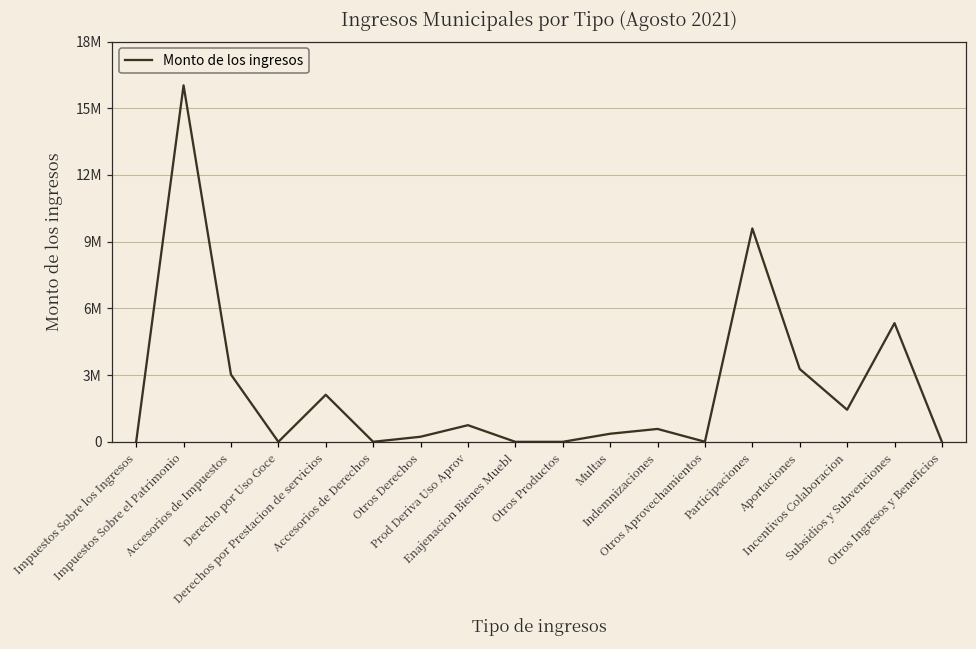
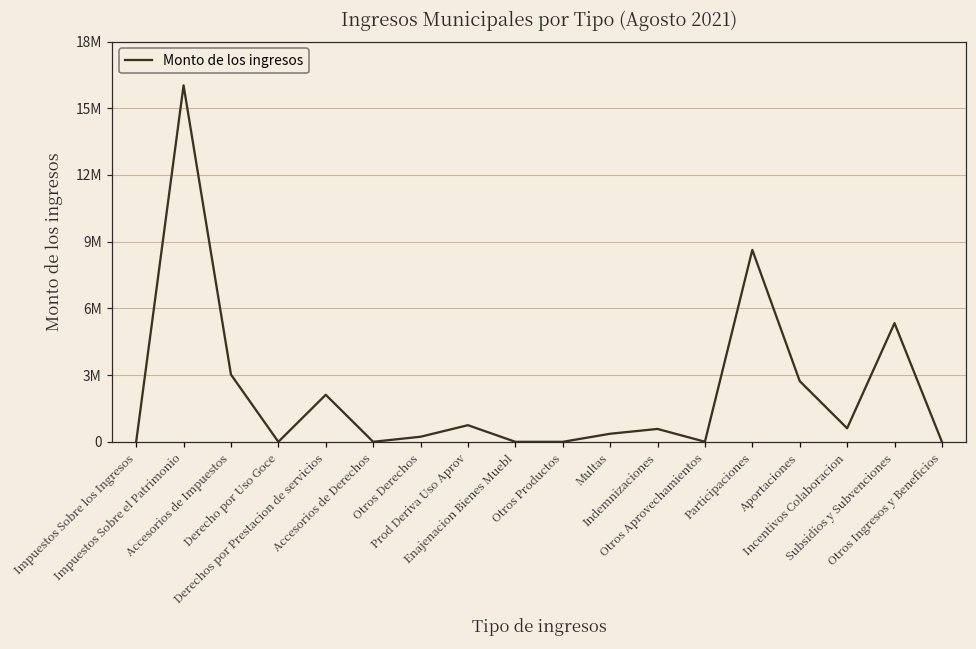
  {
    "Impuestos Sobre los Ingresos": 0,
    "Impuestos Sobre el Patrimonio": 16000000,
    "Accesorios de Impuestos": 3000000,
    "Derecho por Uso Goce": 0,
    "Derechos por Prestacion de servicios": 2100000,
    "Accesorios de Derechos": 0,
    "Otros Derechos": 200000,
    "Prod Deriva Uso Aprov": 700000,
    "Enajenacion Bienes Muebl": 0,
    "Otros Productos": 0,
    "Multas": 400000,
    "Indemnizaciones": 600000,
    "Otros Aprovechamientos": 0,
-   "Participaciones": 9600000,
-   "Aportaciones": 3300000,
-   "Incentivos Colaboracion": 1400000,
+   "Participaciones": 8600000,
+   "Aportaciones": 2700000,
+   "Incentivos Colaboracion": 600000,
    "Subsidios y Subvenciones": 5300000,
    "Otros Ingresos y Beneficios": 0
  }
